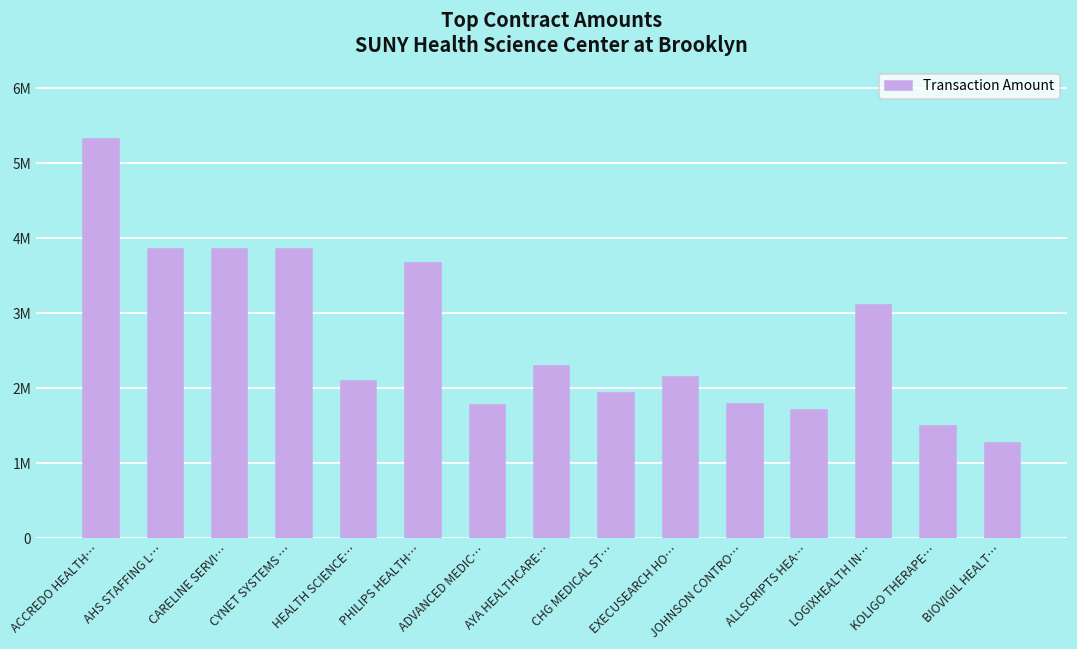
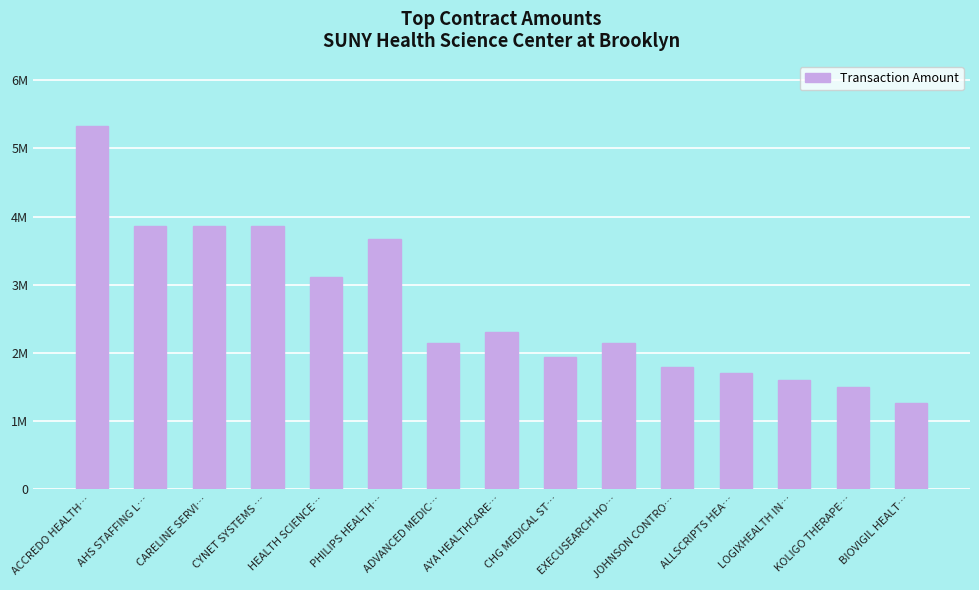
  {
    "ACCREDO HEALTH…": 5300000,
    "AHS STAFFING L…": 3900000,
    "CARELINE SERVI…": 3900000,
    "CYNET SYSTEMS …": 3900000,
-   "HEALTH SCIENCE…": 2100000,
+   "HEALTH SCIENCE…": 3100000,
    "PHILIPS HEALTH…": 3700000,
-   "ADVANCED MEDIC…": 1800000,
+   "ADVANCED MEDIC…": 2100000,
    "AYA HEALTHCARE…": 2300000,
    "CHG MEDICAL ST…": 1900000,
    "EXECUSEARCH HO…": 2100000,
    "JOHNSON CONTRO…": 1800000,
    "ALLSCRIPTS HEA…": 1700000,
-   "LOGIXHEALTH IN…": 3100000,
+   "LOGIXHEALTH IN…": 1600000,
    "KOLIGO THERAPE…": 1500000,
    "BIOVIGIL HEALT…": 1300000
  }
